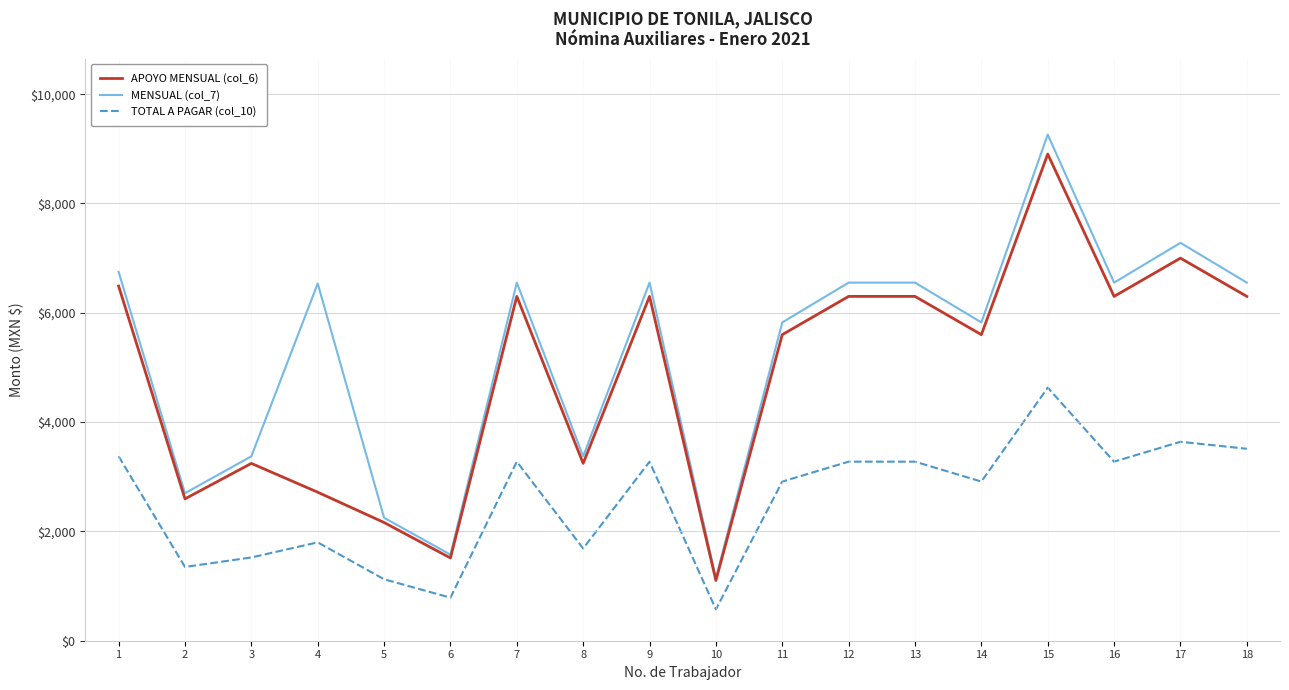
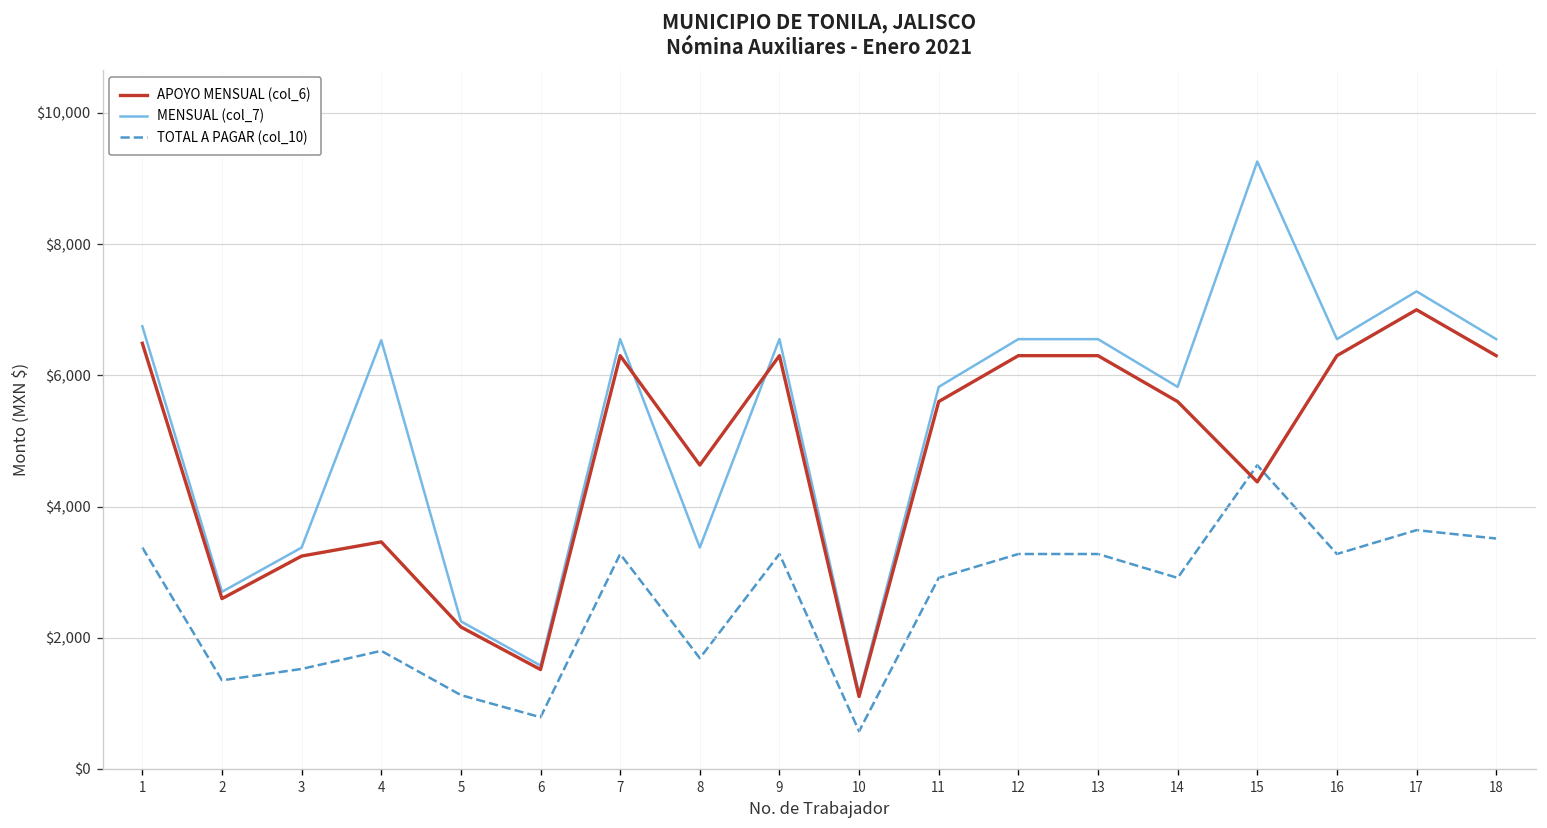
  {
    "APOYO MENSUAL (col_6)": {
      "1": "$6,500",
      "2": "$2,600",
      "3": "$3,200",
-     "4": "$2,700",
+     "4": "$3,500",
      "5": "$2,200",
      "6": "$1,500",
      "7": "$6,300",
-     "8": "$3,200",
+     "8": "$4,600",
      "9": "$6,300",
      "11": "$5,600",
      "12": "$6,300",
      "13": "$6,300",
      "14": "$5,600",
-     "15": "$8,900",
+     "15": "$4,400",
      "16": "$6,300",
      "17": "$7,000",
      "18": "$6,300"
    },
    "MENSUAL (col_7)": {
      "1": "$6,700",
      "2": "$2,700",
      "3": "$3,400",
      "4": "$6,500",
      "5": "$2,200",
      "6": "$1,600",
      "7": "$6,600",
      "8": "$3,400",
      "9": "$6,600",
      "11": "$5,800",
      "12": "$6,600",
      "13": "$6,600",
      "14": "$5,800",
      "15": "$9,300",
      "16": "$6,600",
      "17": "$7,300",
      "18": "$6,600"
    },
    "TOTAL A PAGAR (col_10)": {
      "1": "$3,400",
      "2": "$1,300",
      "3": "$1,500",
      "4": "$1,800",
      "5": "$1,100",
      "6": "$800",
      "7": "$3,300",
      "8": "$1,700",
      "9": "$3,300",
      "10": "$600",
      "11": "$2,900",
      "12": "$3,300",
      "13": "$3,300",
      "14": "$2,900",
      "15": "$4,600",
      "16": "$3,300",
      "17": "$3,600",
      "18": "$3,500"
    }
  }
